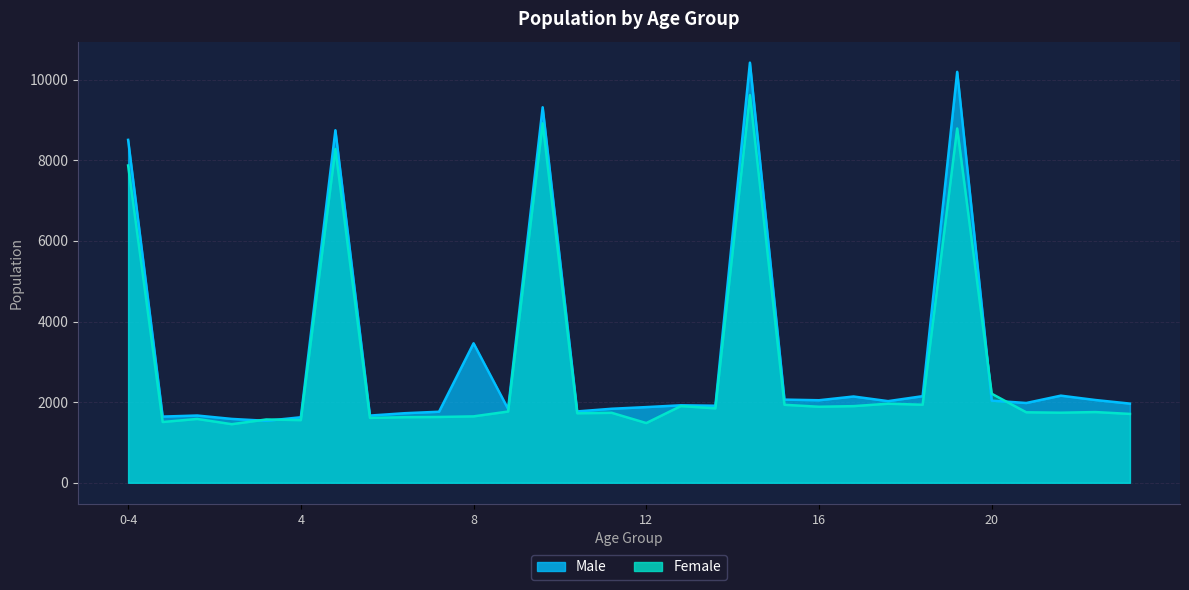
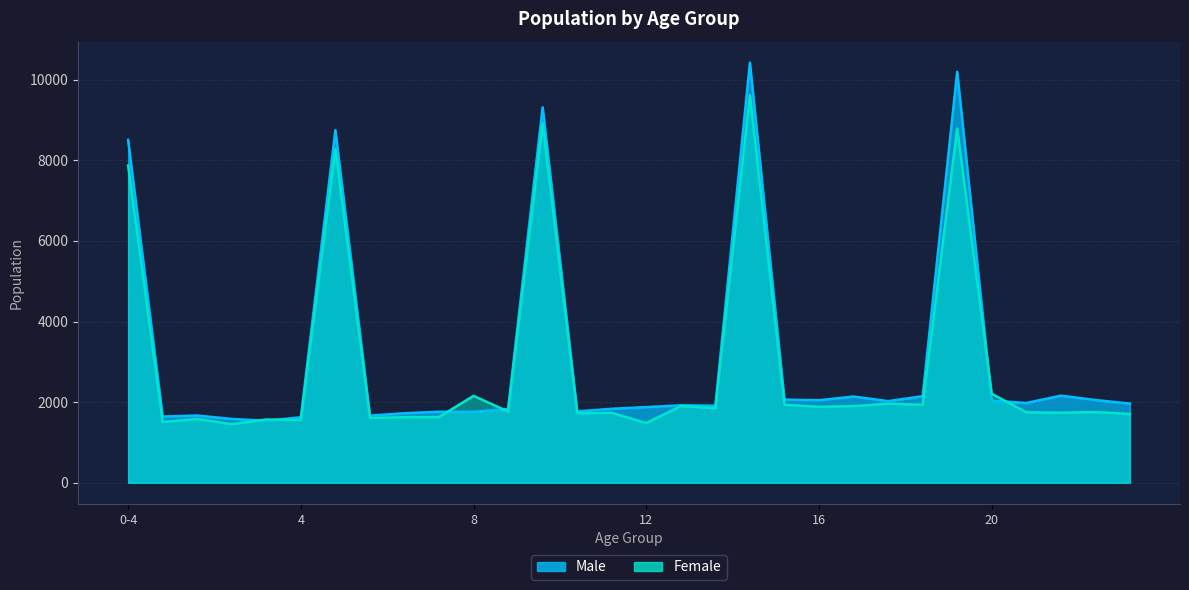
  {
    "Male": {
      "0-4": 8500,
      "4": 1600,
-     "8": 3500,
+     "8": 1800,
      "12": 1900,
      "16": 2000,
      "20": 2000
    },
    "Female": {
      "0-4": 7900,
      "4": 1600,
-     "8": 1600,
+     "8": 2200,
      "12": 1500,
      "16": 1900,
      "20": 2200
    }
  }
